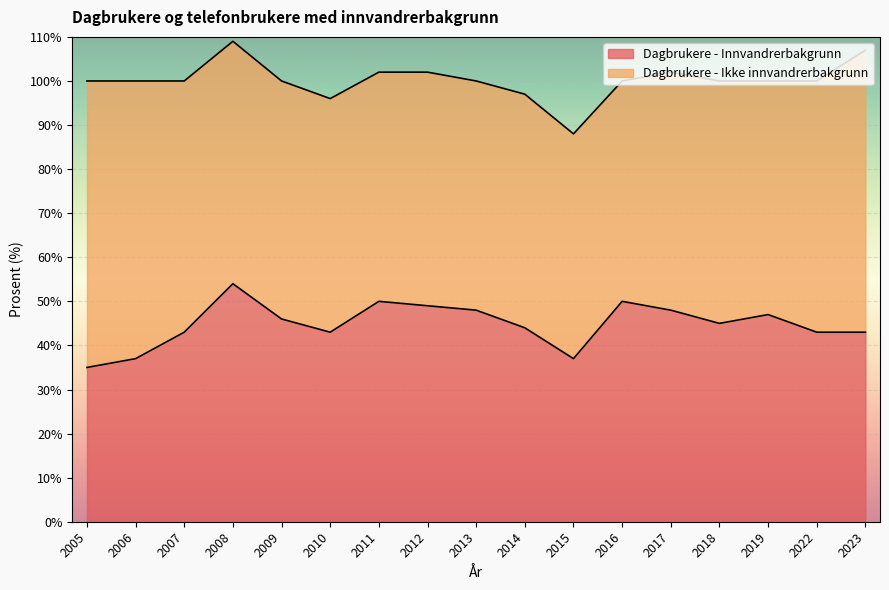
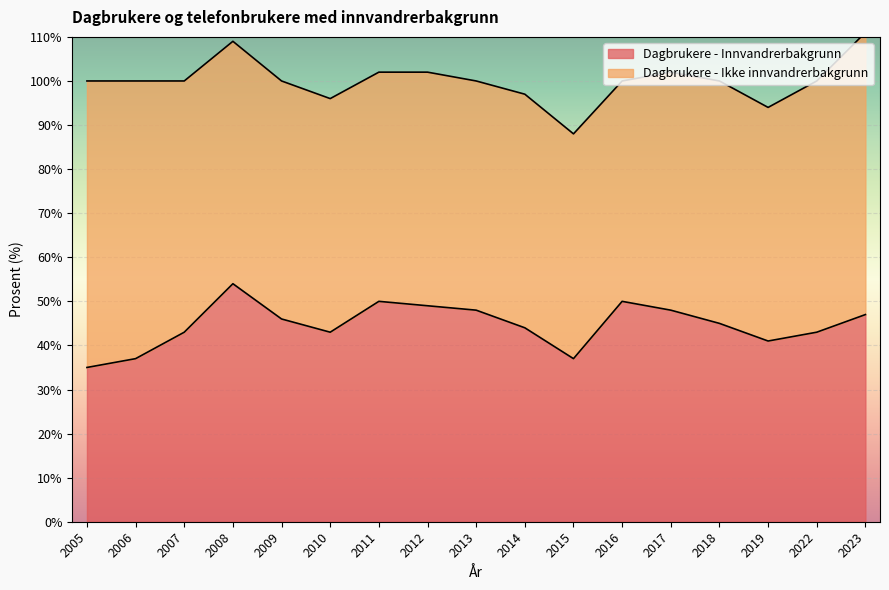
  {
    "Dagbrukere - Innvandrerbakgrunn": {
      "2005": "35%",
      "2006": "37%",
      "2007": "43%",
      "2008": "54%",
      "2009": "46%",
      "2010": "43%",
      "2011": "50%",
      "2012": "49%",
      "2013": "48%",
      "2014": "44%",
      "2015": "37%",
      "2016": "50%",
      "2017": "48%",
      "2018": "45%",
-     "2019": "47%",
+     "2019": "41%",
      "2022": "43%",
-     "2023": "43%"
+     "2023": "47%"
    },
    "Dagbrukere - Ikke innvandrerbakgrunn": {
      "2005": "65%",
      "2006": "63%",
      "2007": "57%",
      "2008": "55%",
      "2009": "54%",
      "2010": "53%",
      "2011": "52%",
      "2012": "53%",
      "2013": "52%",
      "2014": "53%",
      "2015": "51%"
    }
  }
